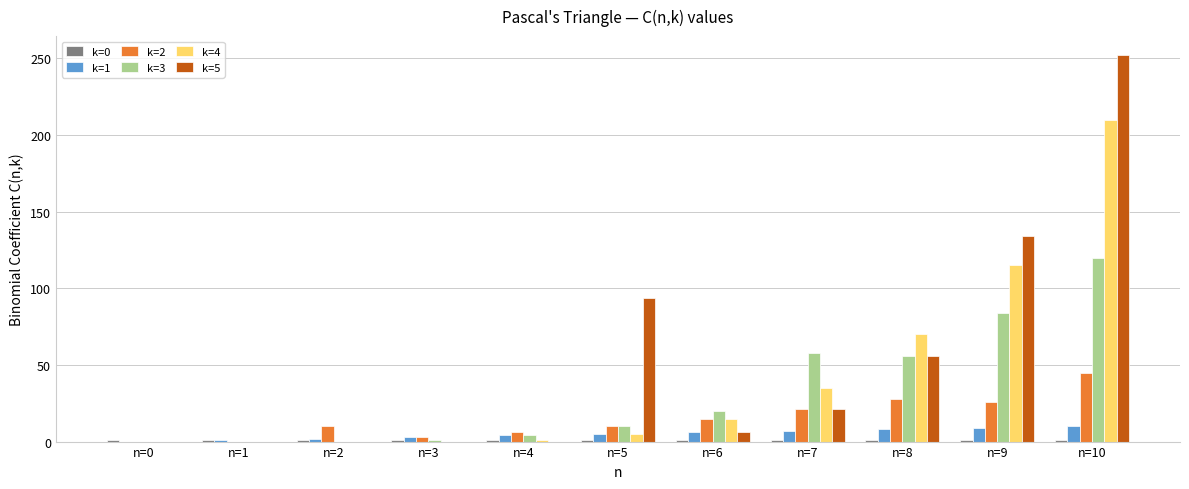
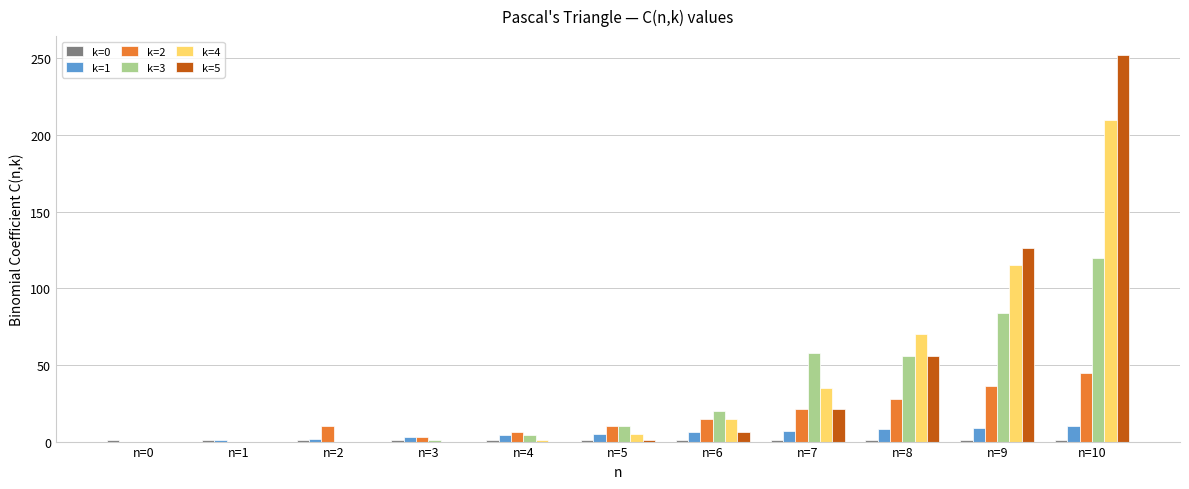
  {
    "k=1": {
      "n=0": 0,
      "n=2": 2,
      "n=3": 3,
      "n=4": 4,
      "n=5": 5,
      "n=6": 6,
      "n=7": 7,
      "n=8": 8,
      "n=9": 9,
      "n=10": 10
    },
    "k=2": {
      "n=0": 0,
      "n=1": 0,
      "n=2": 10,
      "n=3": 3,
      "n=4": 6,
      "n=5": 10,
      "n=6": 15,
      "n=7": 21,
      "n=8": 28,
-     "n=9": 26,
+     "n=9": 36,
      "n=10": 45
    },
    "k=3": {
      "n=0": 0,
      "n=1": 0,
      "n=2": 0,
      "n=4": 4,
      "n=5": 10,
      "n=6": 20,
      "n=7": 58,
      "n=8": 56,
      "n=9": 84,
      "n=10": 120
    },
    "k=4": {
      "n=0": 0,
      "n=1": 0,
      "n=2": 0,
      "n=3": 0,
      "n=5": 5,
      "n=6": 15,
      "n=7": 35,
      "n=8": 70,
      "n=9": 115,
      "n=10": 210
    },
    "k=5": {
      "n=0": 0,
      "n=1": 0,
      "n=2": 0,
      "n=3": 0,
      "n=4": 0,
-     "n=5": 94,
+     "n=5": 1,
      "n=6": 6,
      "n=7": 21,
      "n=8": 56,
-     "n=9": 134,
+     "n=9": 126,
      "n=10": 252
    }
  }
